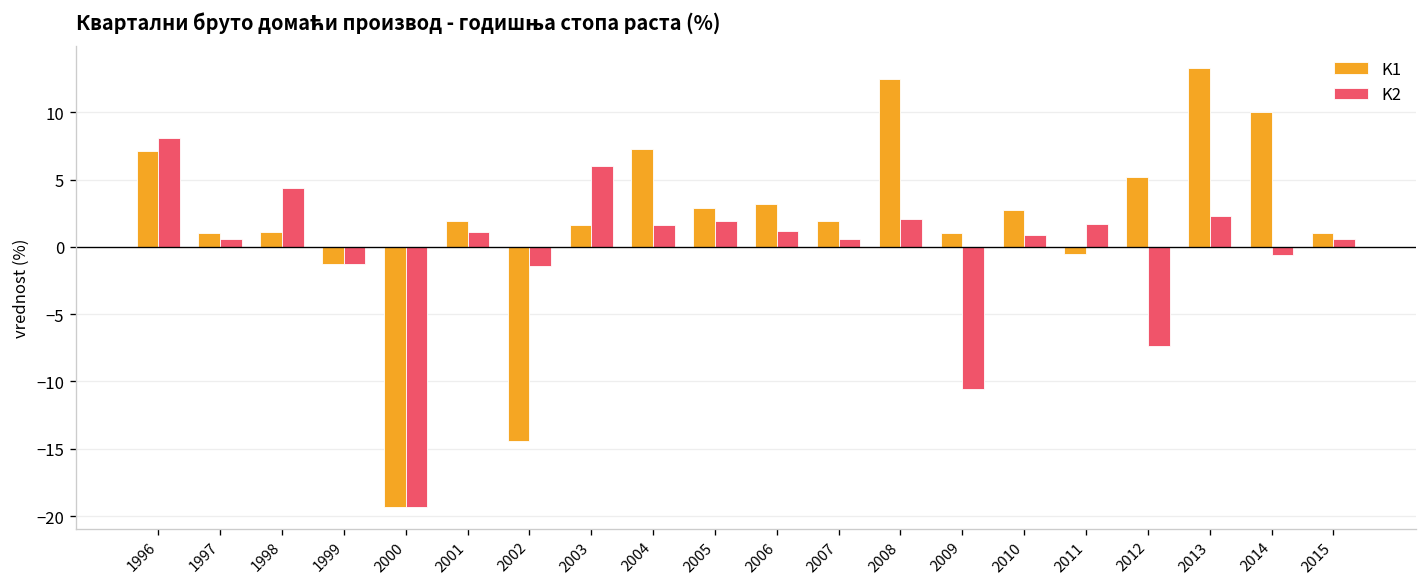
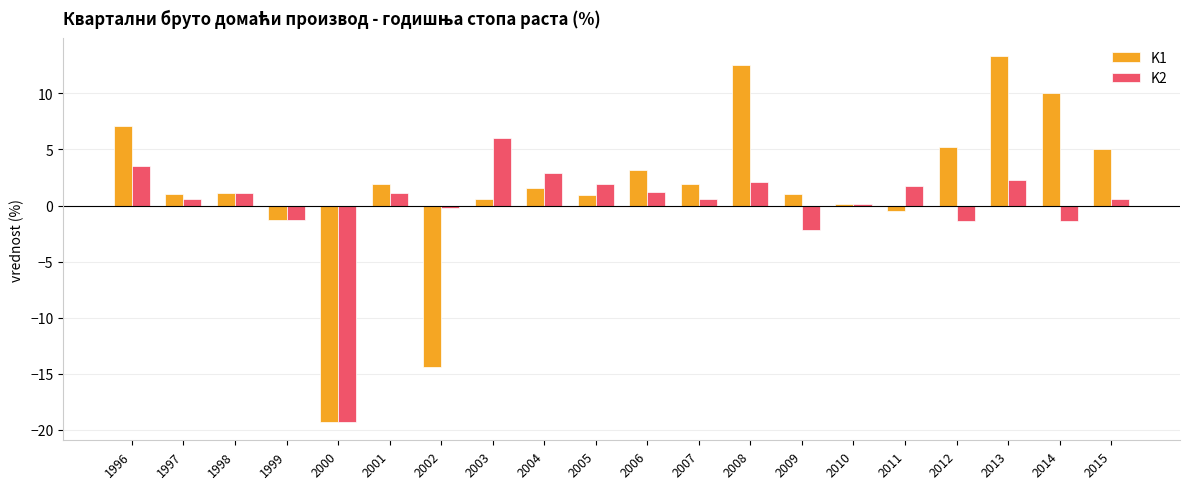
  {
    "K1": {
      "1996": 7.1,
      "1997": 1.0,
      "1998": 1.1,
      "1999": -1.3,
      "2000": -19.3,
      "2001": 1.9,
      "2002": -14.4,
-     "2003": 1.6,
-     "2004": 7.3,
-     "2005": 2.9,
+     "2003": 0.6,
+     "2004": 1.6,
+     "2005": 0.9,
      "2006": 3.2,
      "2007": 1.9,
      "2008": 12.5,
      "2009": 1.0,
-     "2010": 2.7,
+     "2010": 0.1,
      "2011": -0.5,
      "2012": 5.2,
      "2013": 13.3,
      "2014": 10.0,
-     "2015": 1
+     "2015": 5
    },
    "K2": {
-     "1996": 8.1,
+     "1996": 3.5,
      "1997": 0.6,
-     "1998": 4.4,
+     "1998": 1.1,
      "1999": -1.3,
      "2000": -19.3,
      "2001": 1.1,
-     "2002": -1.4,
+     "2002": -0.2,
      "2003": 6.0,
-     "2004": 1.6,
+     "2004": 2.9,
      "2005": 1.9,
      "2006": 1.2,
      "2007": 0.6,
      "2008": 2.1,
-     "2009": -10.6,
-     "2010": 0.9,
+     "2009": -2.2,
+     "2010": 0.1,
      "2011": 1.7,
-     "2012": -7.4,
+     "2012": -1.4,
      "2013": 2.3,
-     "2014": -0.6,
+     "2014": -1.4,
      "2015": 0.6
    }
  }
